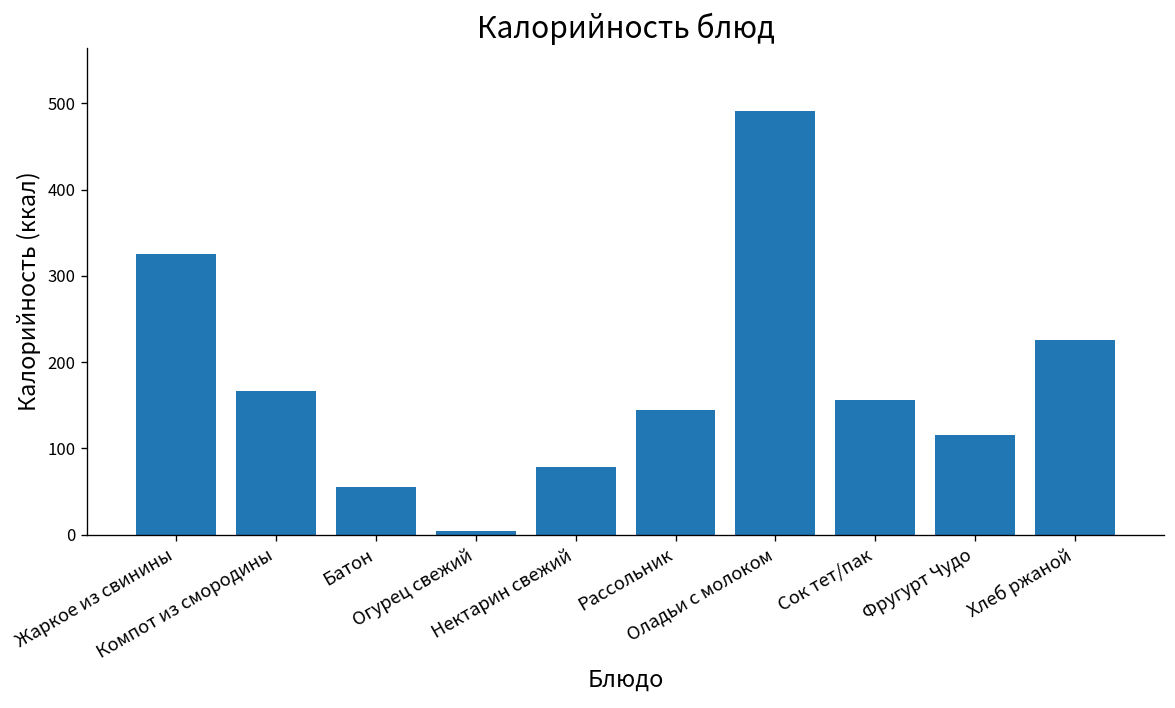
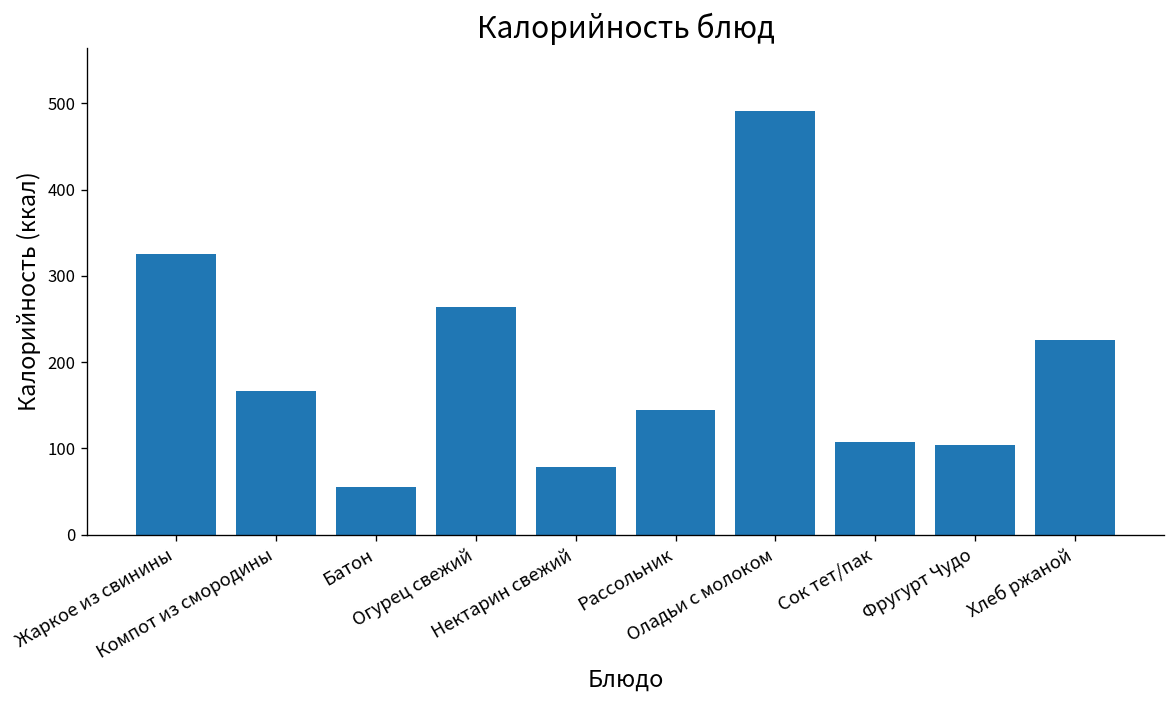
  {
    "Жаркое из свинины": 330,
    "Компот из смородины": 170,
    "Батон": 60,
-   "Огурец свежий": 0,
+   "Огурец свежий": 260,
    "Нектарин свежий": 80,
    "Рассольник": 150,
    "Оладьи с молоком": 490,
-   "Сок тет/пак": 160,
-   "Фругурт Чудо": 120,
+   "Сок тет/пак": 110,
+   "Фругурт Чудо": 100,
    "Хлеб ржаной": 230
  }
